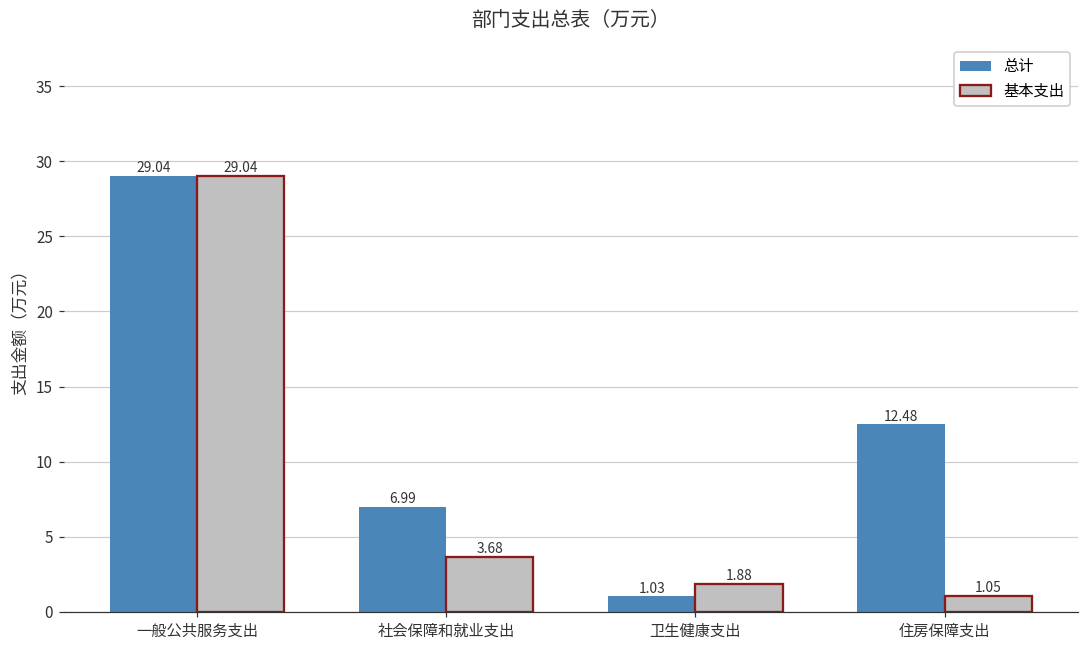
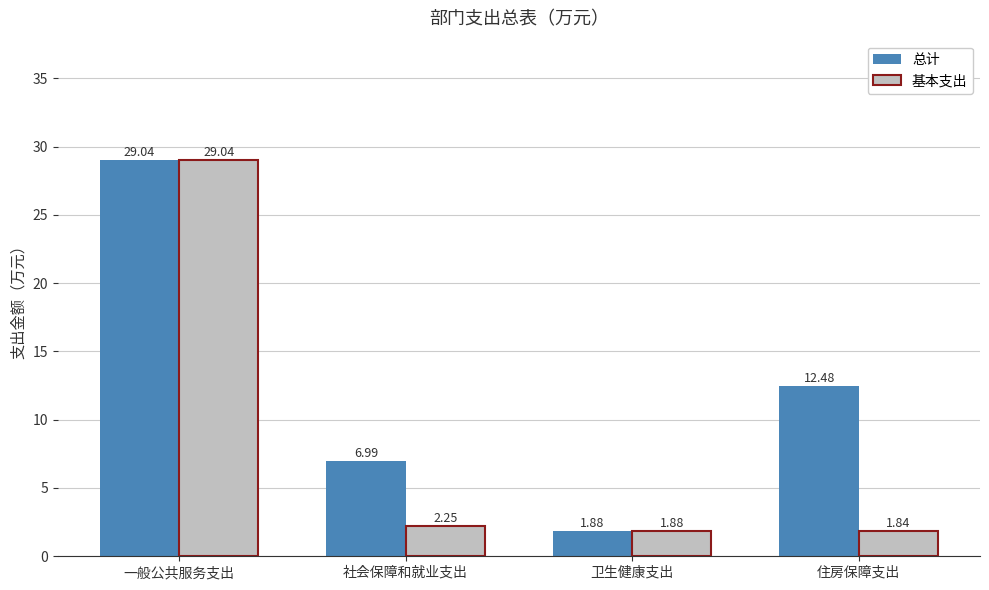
  {
    "总计": {
      "一般公共服务支出": 29.04,
      "社会保障和就业支出": 6.99,
-     "卫生健康支出": 1.03,
+     "卫生健康支出": 1.88,
      "住房保障支出": 12.48
    },
    "基本支出": {
      "一般公共服务支出": 29.04,
-     "社会保障和就业支出": 3.68,
+     "社会保障和就业支出": 2.25,
      "卫生健康支出": 1.88,
-     "住房保障支出": 1.05
+     "住房保障支出": 1.84
    }
  }
